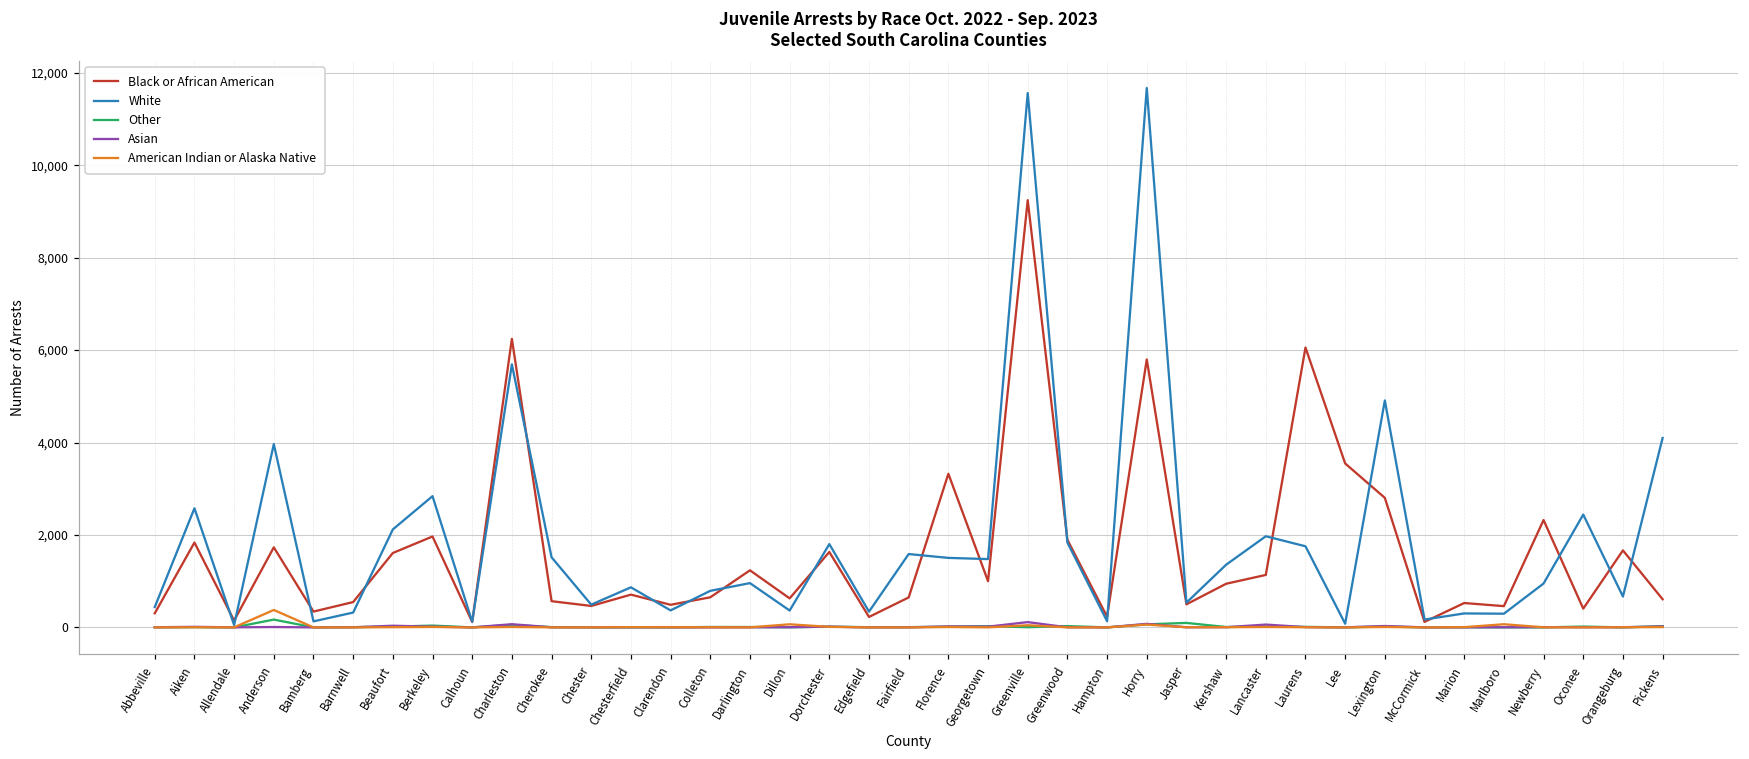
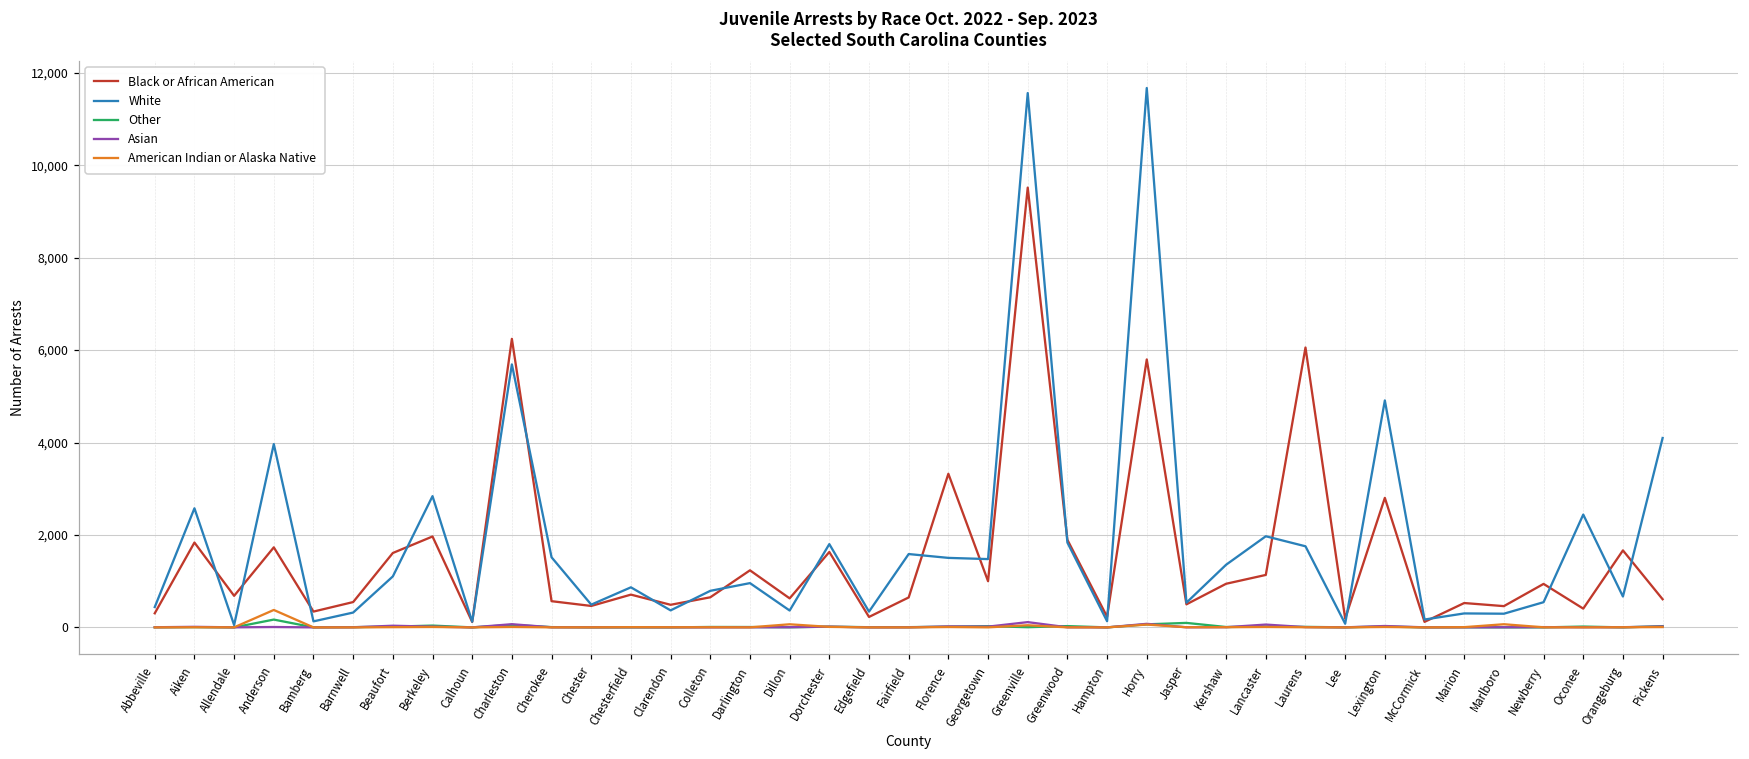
  {
    "Black or African American": {
      "Abbeville": "300",
      "Aiken": "1,800",
-     "Allendale": "100",
+     "Allendale": "700",
      "Anderson": "1,700",
      "Bamberg": "300",
      "Barnwell": "500",
      "Beaufort": "1,600",
      "Berkeley": "2,000",
      "Charleston": "6,200",
      "Cherokee": "600",
      "Chesterfield": "700",
      "Clarendon": "500",
      "Colleton": "700",
      "Darlington": "1,200",
      "Dillon": "600",
      "Dorchester": "1,600",
      "Edgefield": "200",
      "Fairfield": "600",
      "Florence": "3,300",
      "Georgetown": "1,000",
-     "Greenville": "9,200",
+     "Greenville": "9,500",
      "Hampton": "200",
      "Horry": "5,800",
      "Kershaw": "900",
      "Lancaster": "1,100",
      "Laurens": "6,100",
-     "Lee": "3,500",
+     "Lee": "200",
      "Lexington": "2,800",
      "Marion": "500",
      "Marlboro": "500",
-     "Newberry": "2,300",
+     "Newberry": "900",
      "Oconee": "400",
      "Orangeburg": "1,700",
      "Pickens": "600"
    },
    "White": {
      "Abbeville": "400",
      "Aiken": "2,600",
      "Anderson": "4,000",
      "Bamberg": "100",
      "Barnwell": "300",
-     "Beaufort": "2,100",
+     "Beaufort": "1,100",
      "Berkeley": "2,800",
      "Charleston": "5,700",
      "Cherokee": "1,500",
      "Chesterfield": "900",
      "Clarendon": "400",
      "Colleton": "800",
      "Darlington": "1,000",
      "Dillon": "400",
      "Dorchester": "1,800",
      "Edgefield": "300",
      "Fairfield": "1,600",
      "Florence": "1,500",
      "Georgetown": "1,500",
      "Greenville": "11,600",
      "Hampton": "100",
      "Horry": "11,700",
      "Kershaw": "1,400",
      "Lancaster": "2,000",
      "Laurens": "1,800",
      "Lee": "100",
      "Lexington": "4,900",
      "Marion": "300",
      "Marlboro": "300",
-     "Newberry": "900",
+     "Newberry": "500",
      "Oconee": "2,400",
      "Orangeburg": "700",
      "Pickens": "4,100"
    },
    "Other": {
      "Anderson": "200",
      "Jasper": "100"
    },
    "Asian": {
      "Anderson": "0",
      "Greenville": "100"
    },
    "American Indian or Alaska Native": {
      "Anderson": "400",
      "Dillon": "100",
      "Marlboro": "100"
    }
  }
